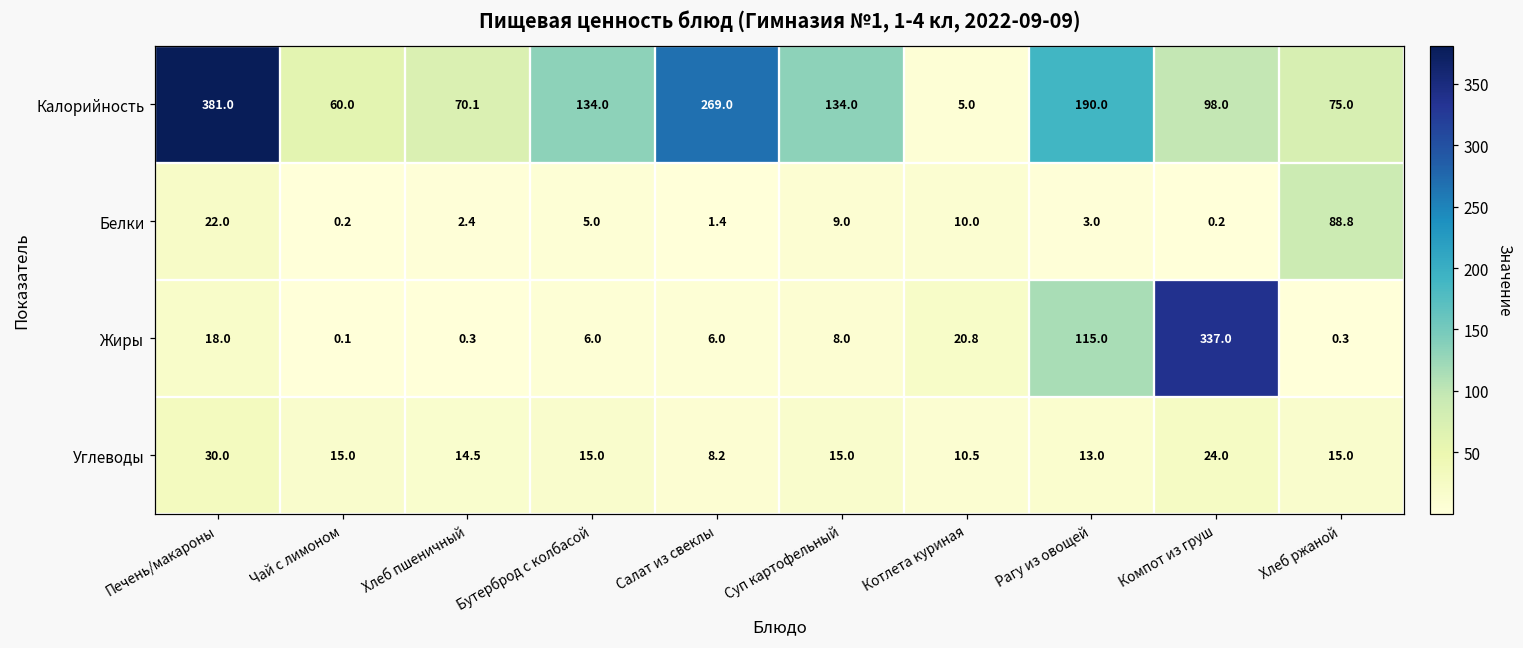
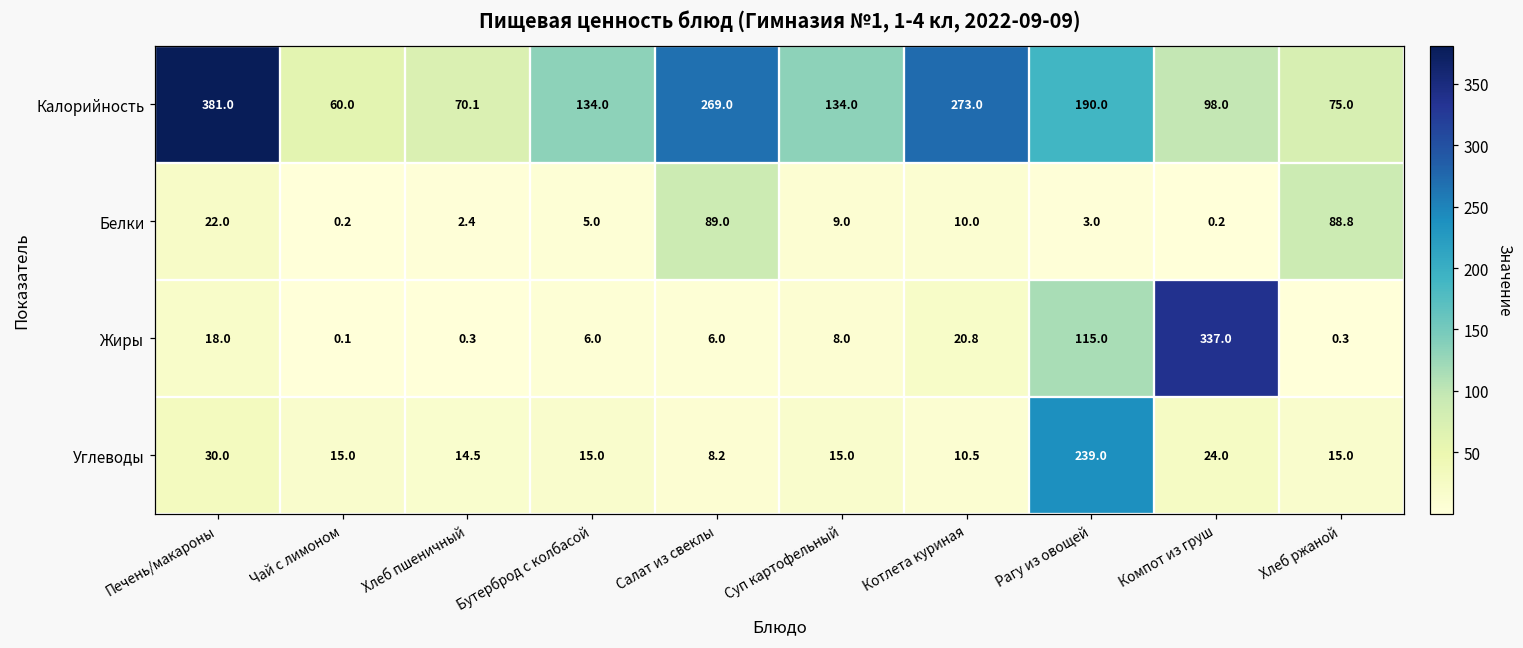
  {
    "Калорийность": {
      "Печень/макароны": 381.0,
      "Чай с лимоном": 60.0,
      "Хлеб пшеничный": 70.1,
      "Бутерброд с колбасой": 134.0,
      "Салат из свеклы": 269.0,
      "Суп картофельный": 134.0,
-     "Котлета куриная": 5.0,
+     "Котлета куриная": 273.0,
      "Рагу из овощей": 190.0,
      "Компот из груш": 98.0,
      "Хлеб ржаной": 75.0
    },
    "Белки": {
      "Печень/макароны": 22.0,
      "Чай с лимоном": 0.2,
      "Хлеб пшеничный": 2.4,
      "Бутерброд с колбасой": 5.0,
-     "Салат из свеклы": 1.4,
+     "Салат из свеклы": 89.0,
      "Суп картофельный": 9.0,
      "Котлета куриная": 10.0,
      "Рагу из овощей": 3.0,
      "Компот из груш": 0.2,
      "Хлеб ржаной": 88.8
    },
    "Жиры": {
      "Печень/макароны": 18.0,
      "Чай с лимоном": 0.1,
      "Хлеб пшеничный": 0.3,
      "Бутерброд с колбасой": 6.0,
      "Салат из свеклы": 6.0,
      "Суп картофельный": 8.0,
      "Котлета куриная": 20.8,
      "Рагу из овощей": 115.0,
      "Компот из груш": 337.0,
      "Хлеб ржаной": 0.3
    },
    "Углеводы": {
      "Печень/макароны": 30.0,
      "Чай с лимоном": 15.0,
      "Хлеб пшеничный": 14.5,
      "Бутерброд с колбасой": 15.0,
      "Салат из свеклы": 8.2,
      "Суп картофельный": 15.0,
      "Котлета куриная": 10.5,
-     "Рагу из овощей": 13.0,
+     "Рагу из овощей": 239.0,
      "Компот из груш": 24.0,
      "Хлеб ржаной": 15.0
    }
  }
